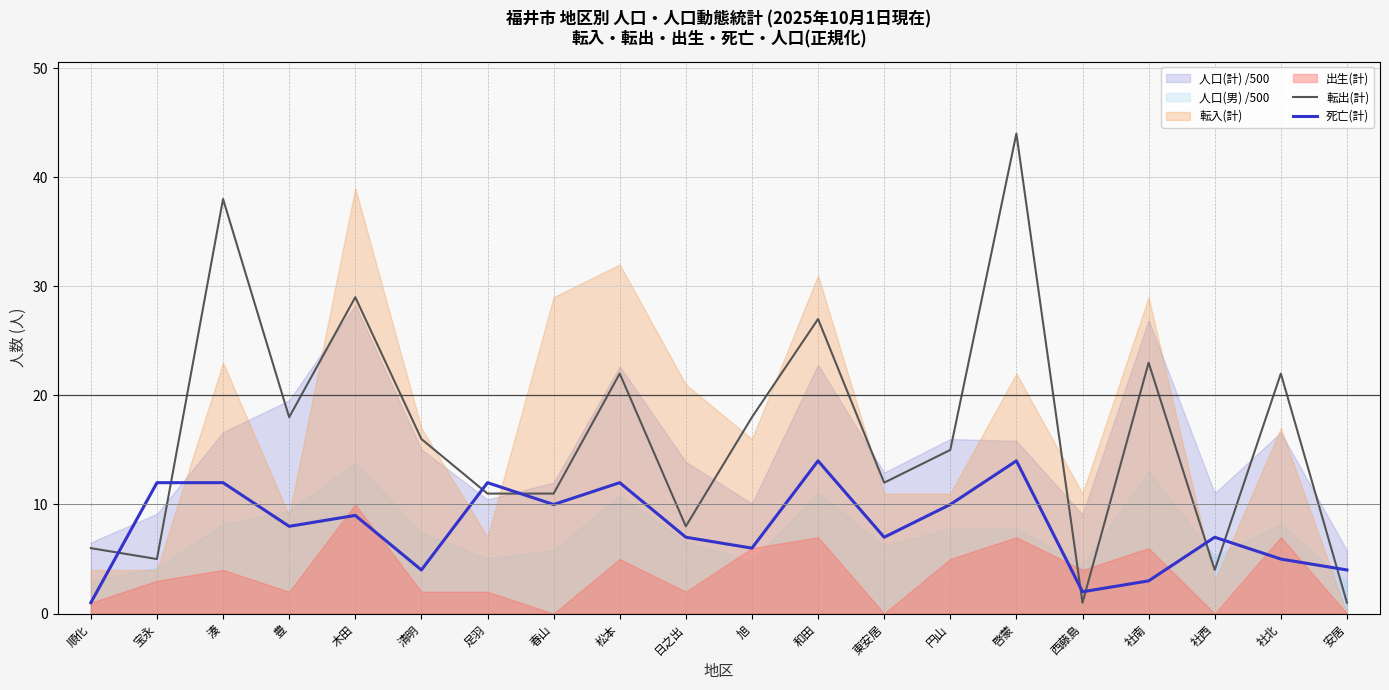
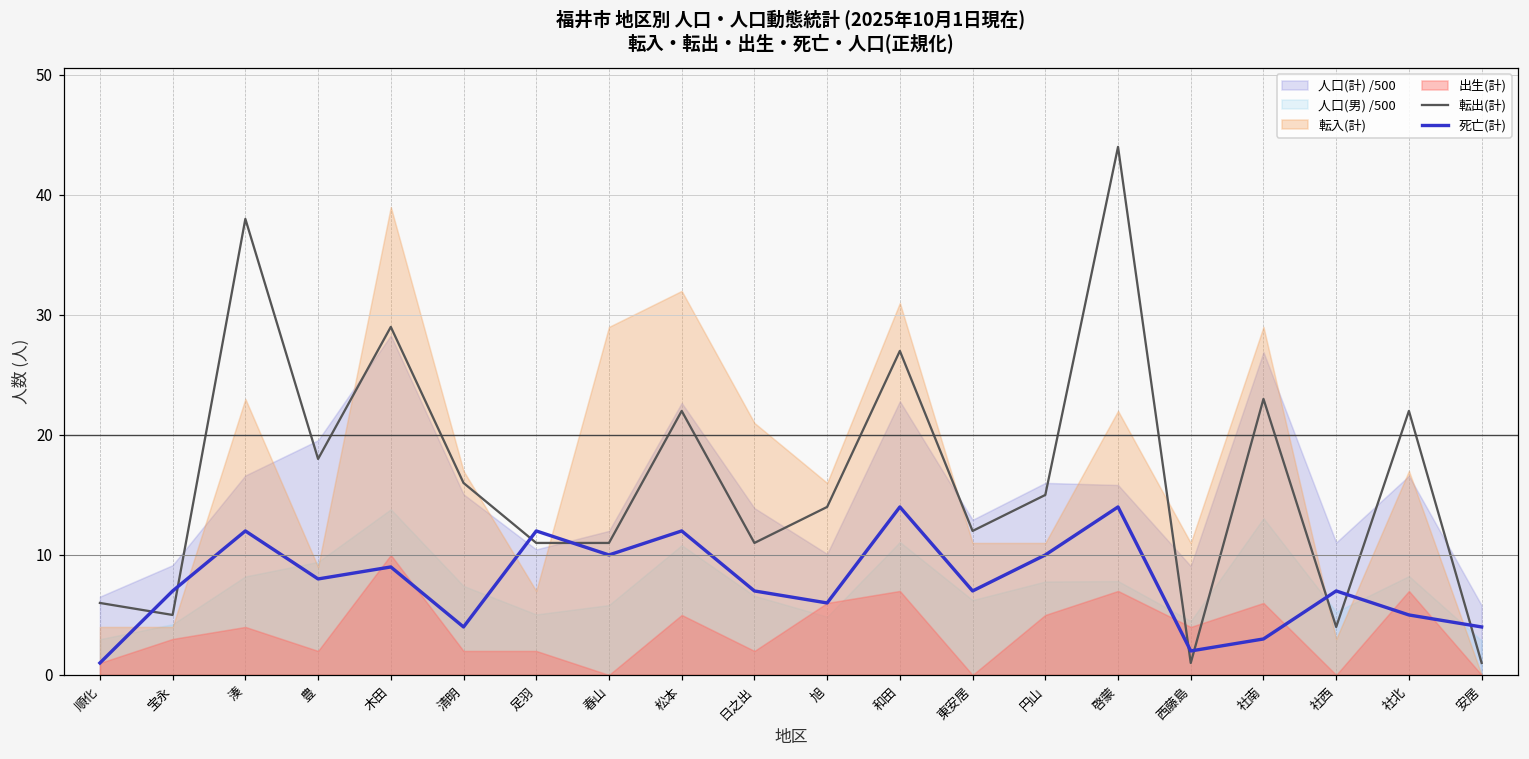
  {
    "転出(計)": {
      "順化": 6,
      "宝永": 5,
      "湊": 38,
      "豊": 18,
      "木田": 29,
      "清明": 16,
      "足羽": 11,
      "春山": 11,
      "松本": 22,
-     "日之出": 8,
-     "旭": 18,
+     "日之出": 11,
+     "旭": 14,
      "和田": 27,
      "東安居": 12,
      "円山": 15,
      "啓蒙": 44,
      "西藤島": 1,
      "社南": 23,
      "社西": 4,
      "社北": 22,
      "安居": 1
    },
    "死亡(計)": {
-     "宝永": 12,
+     "宝永": 7,
      "湊": 12,
      "豊": 8,
      "木田": 9,
      "清明": 4,
      "足羽": 12,
      "春山": 10,
      "松本": 12,
      "日之出": 7,
      "和田": 14,
      "東安居": 7,
      "円山": 10,
      "啓蒙": 14,
      "西藤島": 2,
      "社南": 3,
      "社西": 7,
      "社北": 5,
      "安居": 4
    }
  }
